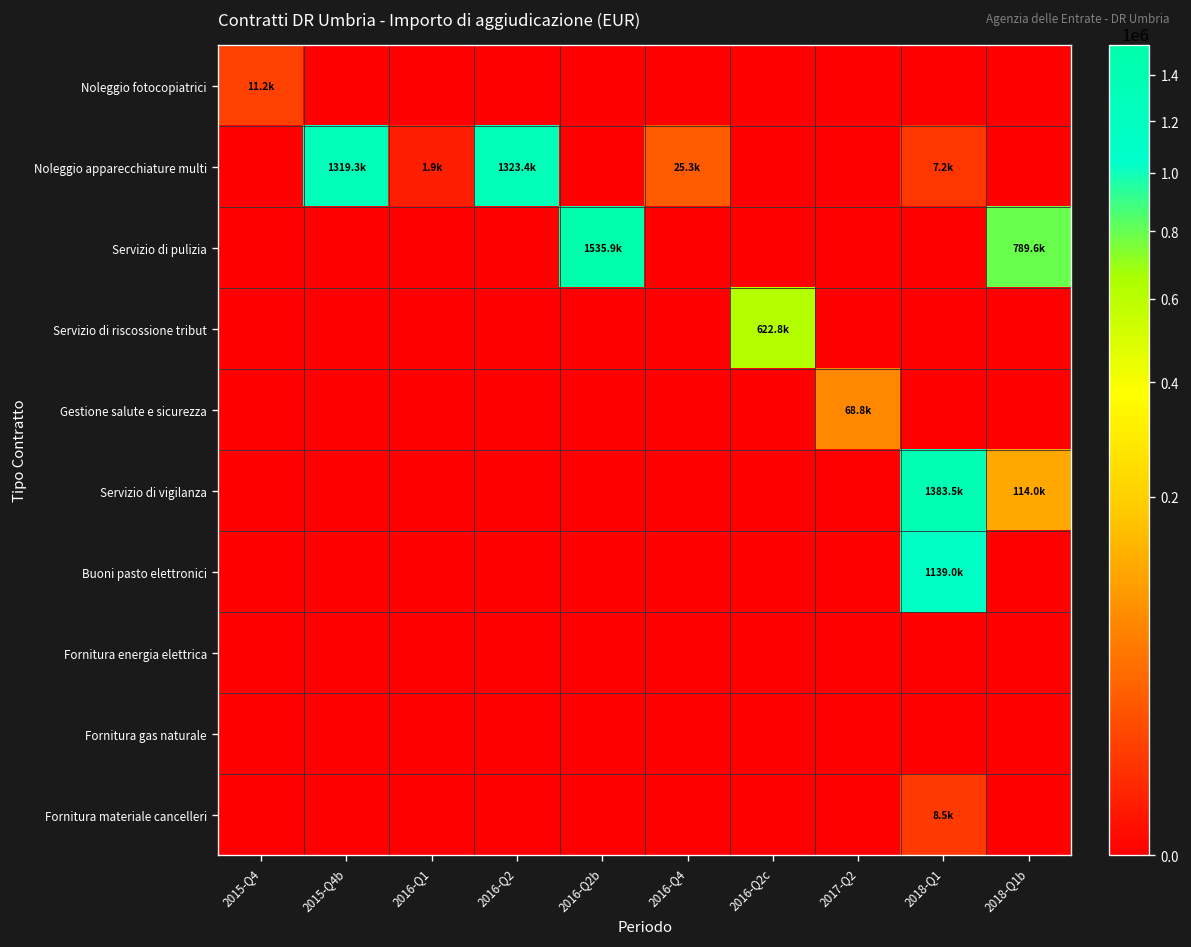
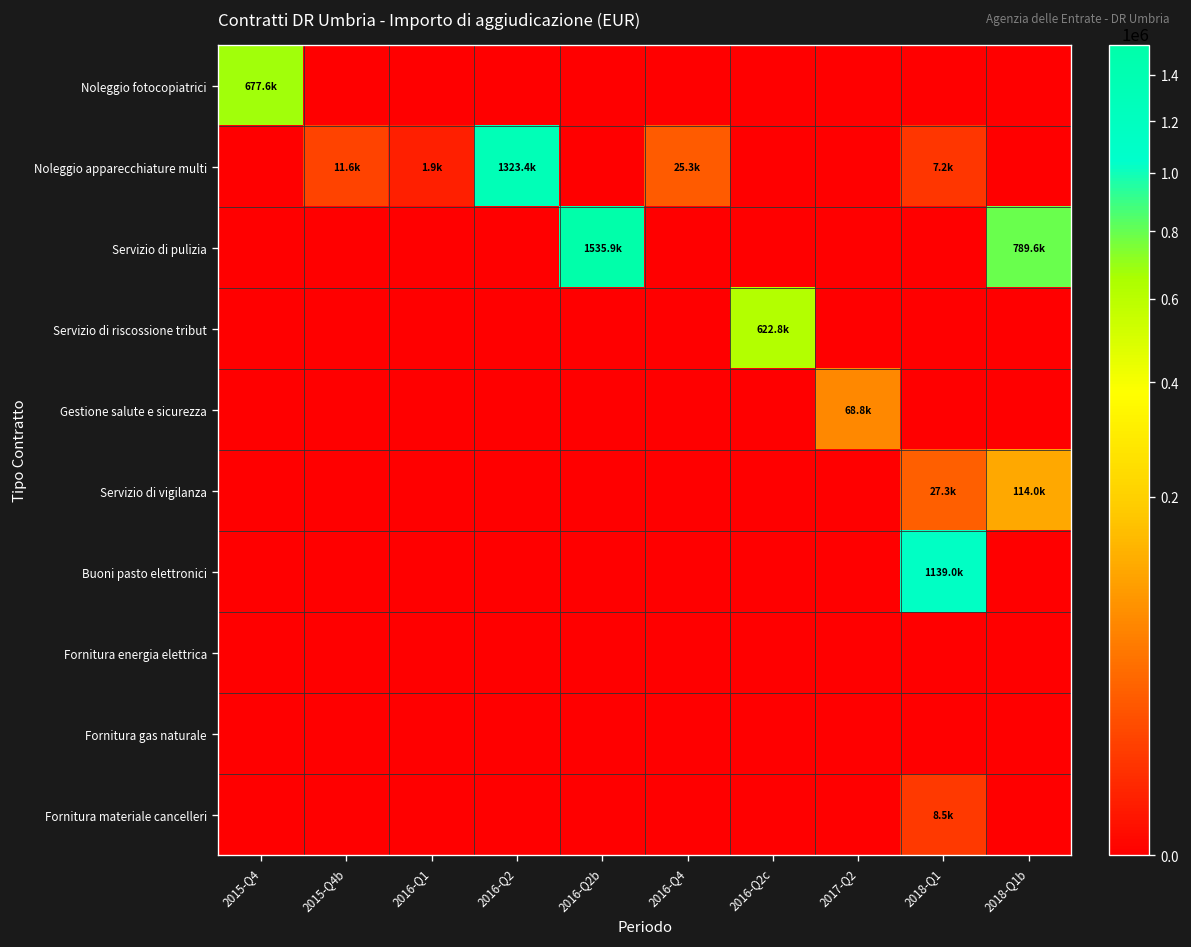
  {
    "Noleggio fotocopiatrici": {
-     "2015-Q4": "11.2k"
+     "2015-Q4": "677.6k"
    },
    "Noleggio apparecchiature multi": {
-     "2015-Q4b": "1319.3k",
+     "2015-Q4b": "11.6k",
      "2016-Q1": "1.9k",
      "2016-Q2": "1323.4k",
      "2016-Q4": "25.3k",
      "2018-Q1": "7.2k"
    },
    "Servizio di pulizia": {
      "2016-Q2b": "1535.9k",
      "2018-Q1b": "789.6k"
    },
    "Servizio di riscossione tribut": {
      "2016-Q2c": "622.8k"
    },
    "Gestione salute e sicurezza": {
      "2017-Q2": "68.8k"
    },
    "Servizio di vigilanza": {
-     "2018-Q1": "1383.5k",
+     "2018-Q1": "27.3k",
      "2018-Q1b": "114.0k"
    },
    "Buoni pasto elettronici": {
      "2018-Q1": "1139.0k"
    },
    "Fornitura materiale cancelleri": {
      "2018-Q1": "8.5k"
    }
  }
